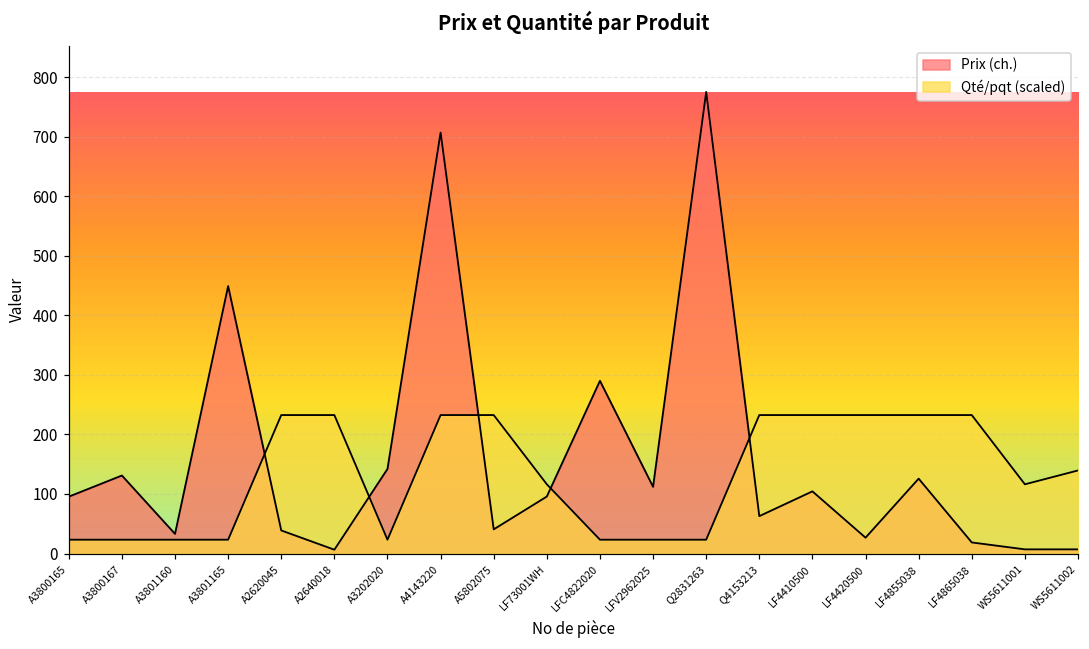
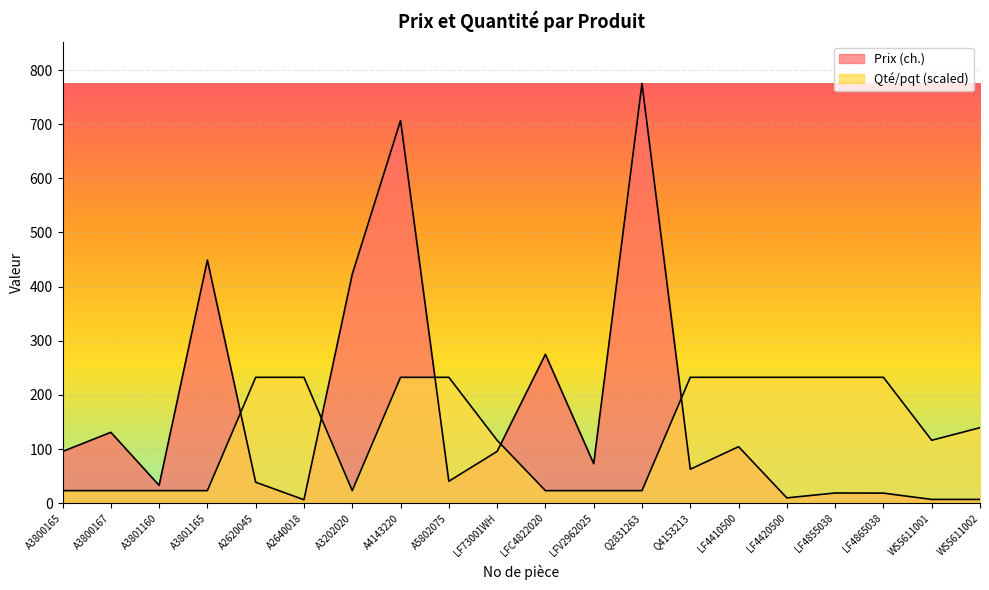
  {
    "Prix (ch.)": {
      "A3800165": 100,
      "A3800167": 130,
      "A3801160": 30,
      "A3801165": 450,
      "A2620045": 40,
      "A2640018": 10,
-     "A3202020": 140,
+     "A3202020": 420,
      "A4143220": 710,
      "A5802075": 40,
      "LF73001WH": 100,
-     "LFC4822020": 290,
-     "LFV2962025": 110,
+     "LFC4822020": 280,
+     "LFV2962025": 70,
      "Q2831263": 780,
      "Q4153213": 60,
      "LF4410500": 100,
-     "LF4420500": 30,
-     "LF4855038": 130,
+     "LF4420500": 10,
+     "LF4855038": 20,
      "LF4865038": 20,
      "WS5611001": 10,
      "WS5611002": 10
    },
    "Qté/pqt (scaled)": {
      "A3800165": 20,
      "A3800167": 20,
      "A3801160": 20,
      "A3801165": 20,
      "A2620045": 230,
      "A2640018": 230,
      "A3202020": 20,
      "A4143220": 230,
      "A5802075": 230,
      "LF73001WH": 120,
      "LFC4822020": 20,
      "LFV2962025": 20,
      "Q2831263": 20,
      "Q4153213": 230,
      "LF4410500": 230,
      "LF4420500": 230,
      "LF4855038": 230,
      "LF4865038": 230,
      "WS5611001": 120,
      "WS5611002": 140
    }
  }
